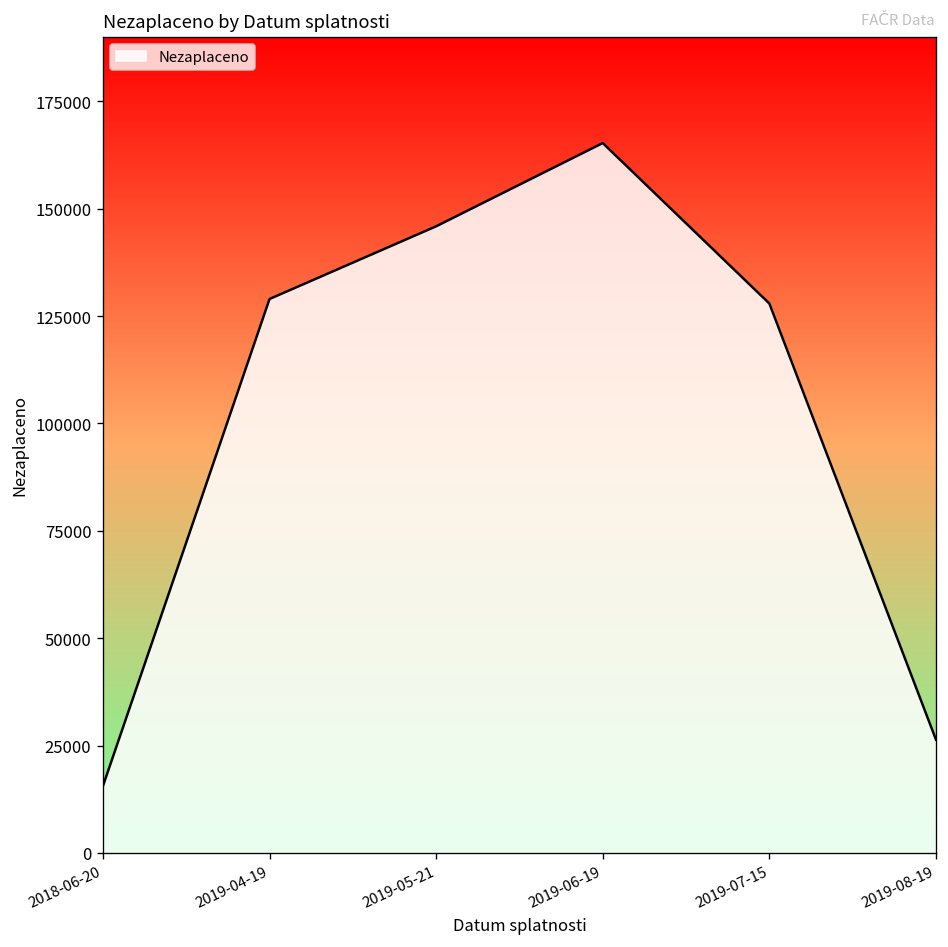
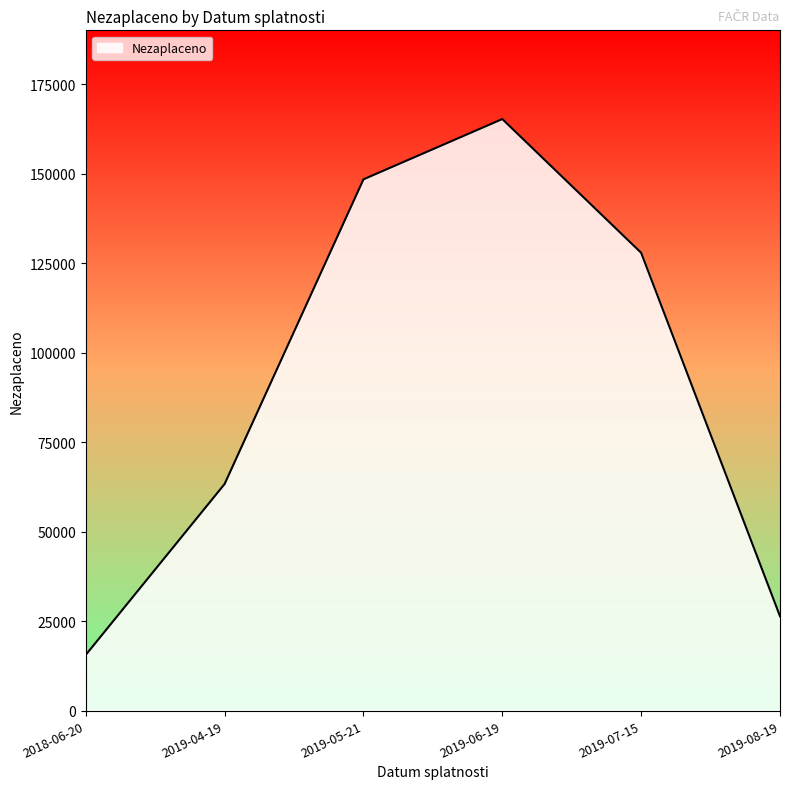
  {
    "2018-06-20": 16000,
-   "2019-04-19": 129000,
-   "2019-05-21": 146000,
+   "2019-04-19": 63000,
+   "2019-05-21": 148000,
    "2019-06-19": 165000,
    "2019-07-15": 128000,
    "2019-08-19": 26000
  }
